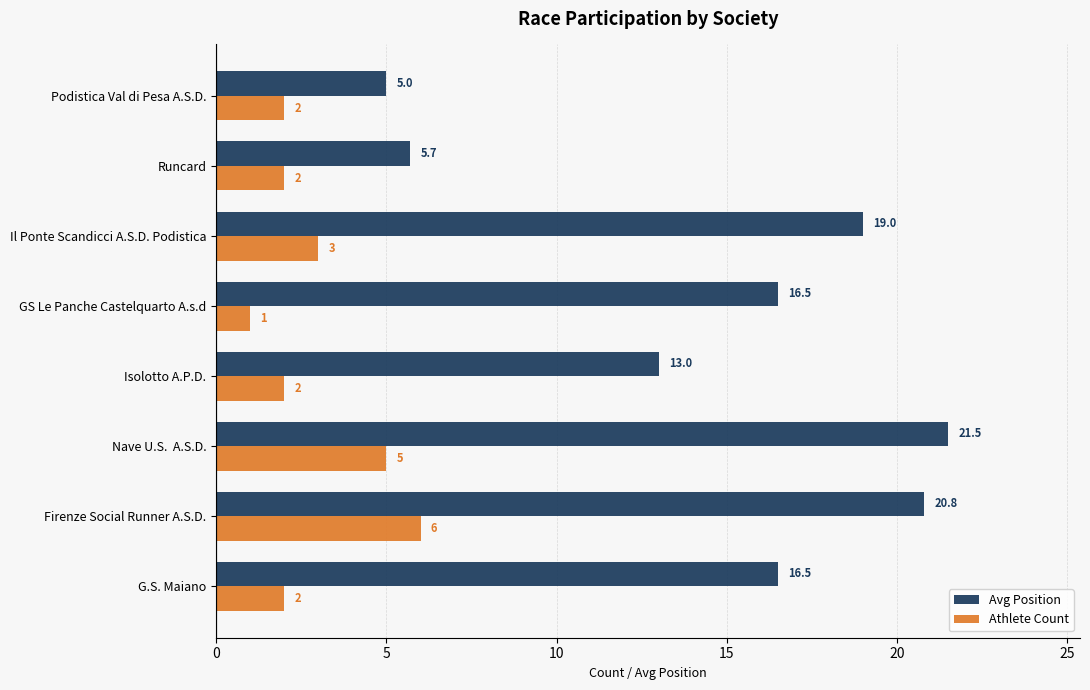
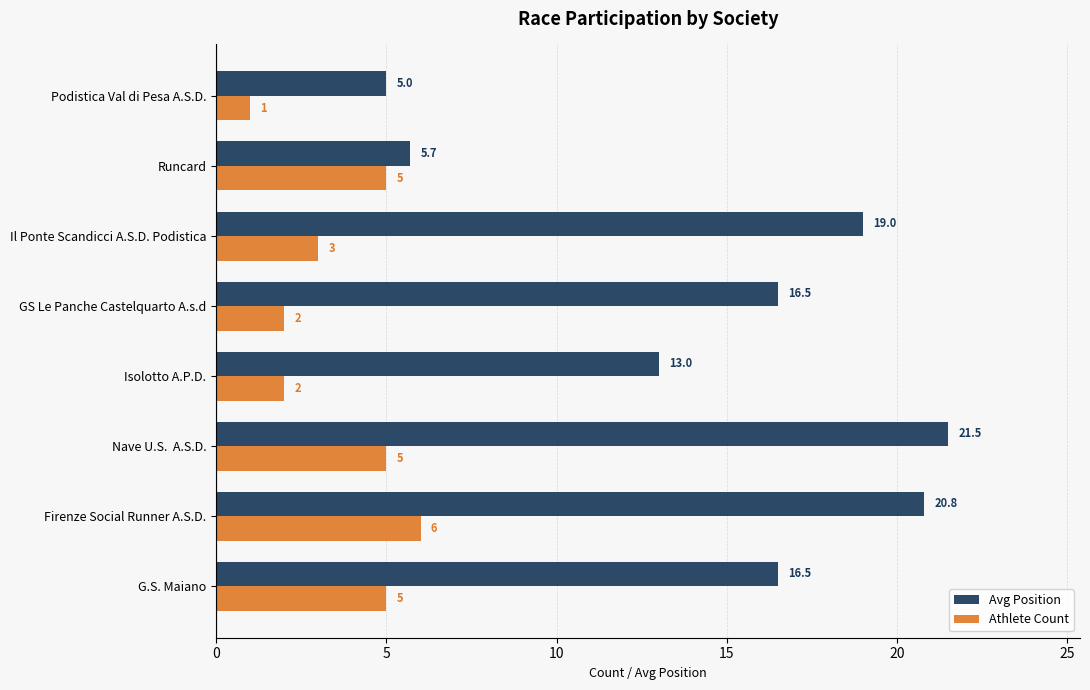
  {
    "Avg Position": {
      "Podistica Val di Pesa A.S.D.": 5.0,
      "Runcard": 5.7,
      "Il Ponte Scandicci A.S.D. Podistica": 19.0,
      "GS Le Panche Castelquarto A.s.d": 16.5,
      "Isolotto A.P.D.": 13.0,
      "Nave U.S. A.S.D.": 21.5,
      "Firenze Social Runner A.S.D.": 20.8,
      "G.S. Maiano": 16.5
    },
    "Athlete Count": {
-     "Podistica Val di Pesa A.S.D.": 2,
-     "Runcard": 2,
+     "Podistica Val di Pesa A.S.D.": 1,
+     "Runcard": 5,
      "Il Ponte Scandicci A.S.D. Podistica": 3,
-     "GS Le Panche Castelquarto A.s.d": 1,
+     "GS Le Panche Castelquarto A.s.d": 2,
      "Isolotto A.P.D.": 2,
      "Nave U.S. A.S.D.": 5,
      "Firenze Social Runner A.S.D.": 6,
-     "G.S. Maiano": 2
+     "G.S. Maiano": 5
    }
  }
